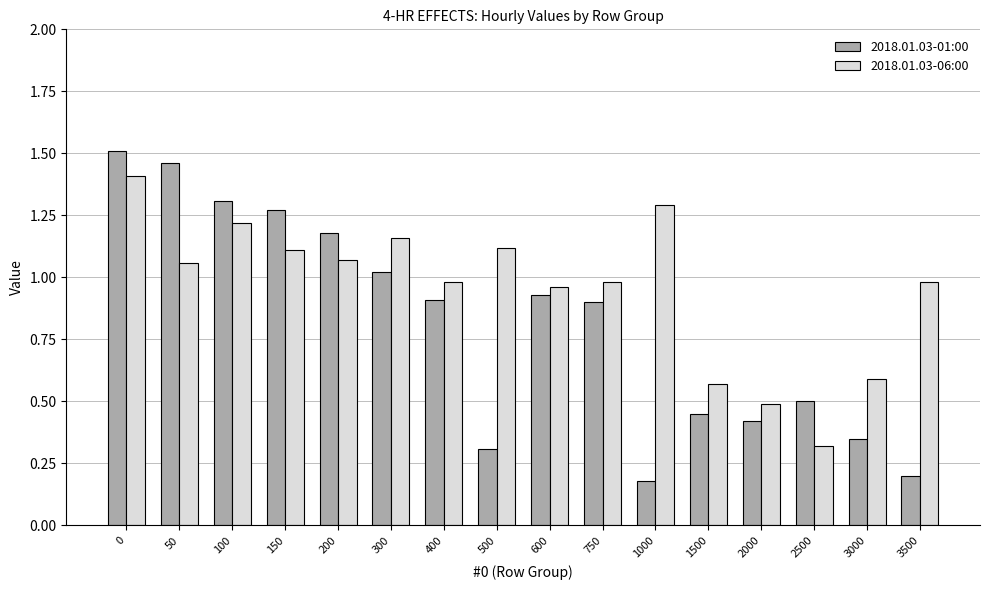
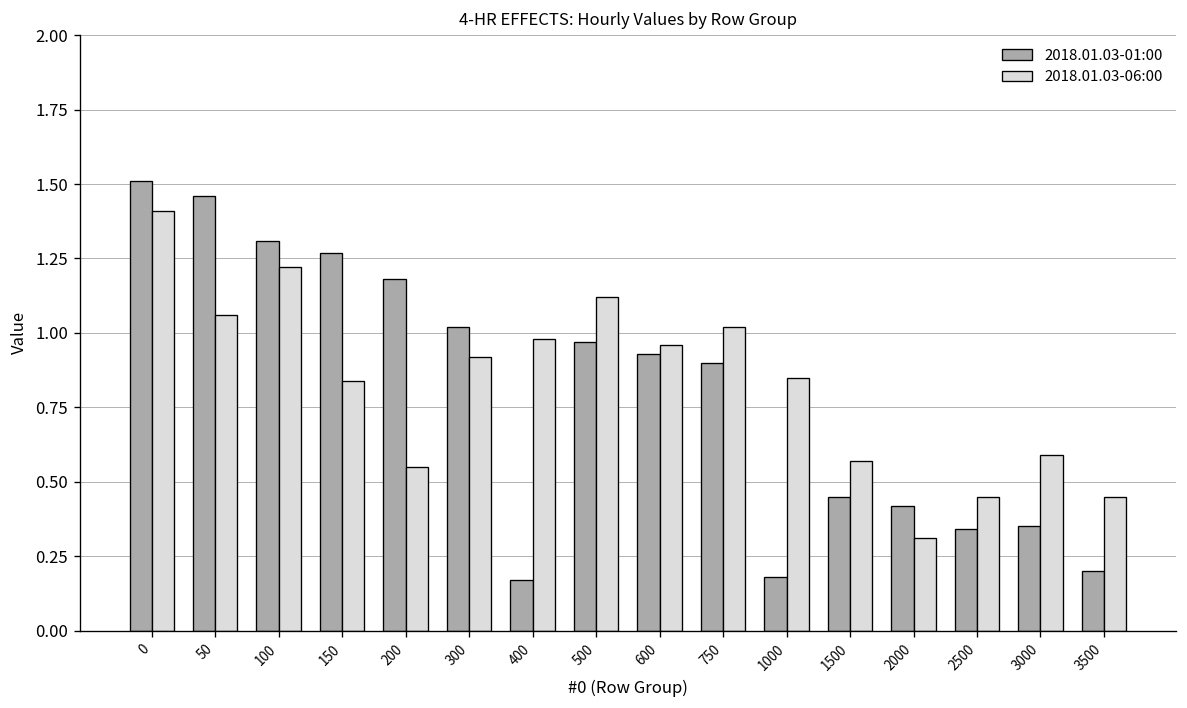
  {
    "2018.01.03-01:00": {
      "0": 1.51,
      "50": 1.46,
      "100": 1.31,
      "150": 1.27,
      "200": 1.18,
      "300": 1.02,
-     "400": 0.91,
-     "500": 0.31,
+     "400": 0.17,
+     "500": 0.97,
      "600": 0.93,
      "750": 0.90,
      "1000": 0.18,
      "1500": 0.45,
      "2000": 0.42,
-     "2500": 0.50,
+     "2500": 0.34,
      "3000": 0.35,
      "3500": 0.20
    },
    "2018.01.03-06:00": {
      "0": 1.41,
      "50": 1.06,
      "100": 1.22,
-     "150": 1.11,
-     "200": 1.07,
-     "300": 1.16,
+     "150": 0.84,
+     "200": 0.55,
+     "300": 0.92,
      "400": 0.98,
      "500": 1.12,
      "600": 0.96,
-     "750": 0.98,
-     "1000": 1.29,
+     "750": 1.02,
+     "1000": 0.85,
      "1500": 0.57,
-     "2000": 0.49,
-     "2500": 0.32,
+     "2000": 0.31,
+     "2500": 0.45,
      "3000": 0.59,
-     "3500": 0.98
+     "3500": 0.45
    }
  }
